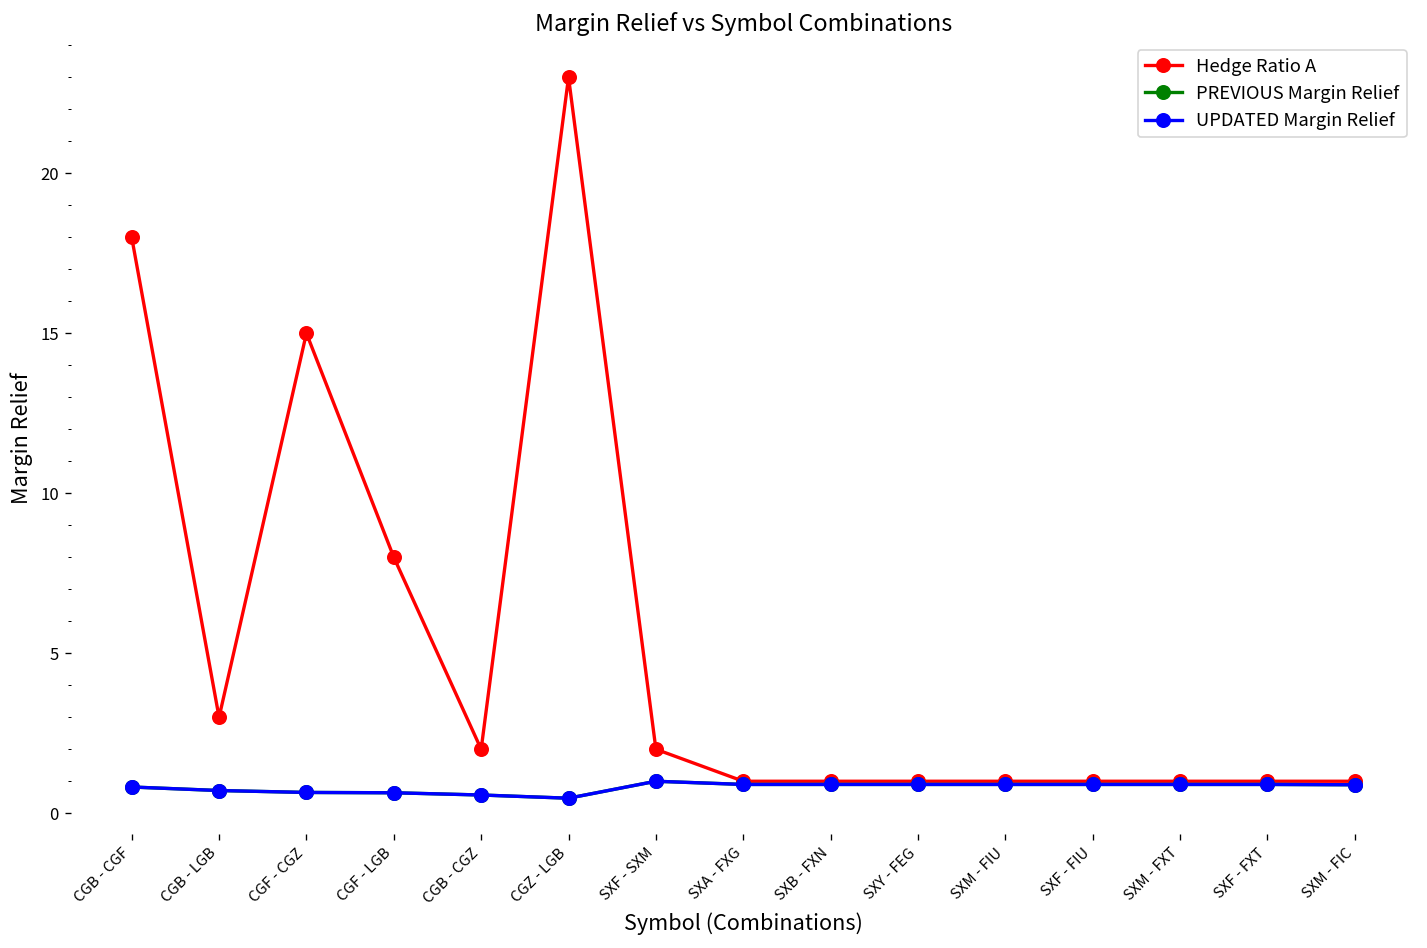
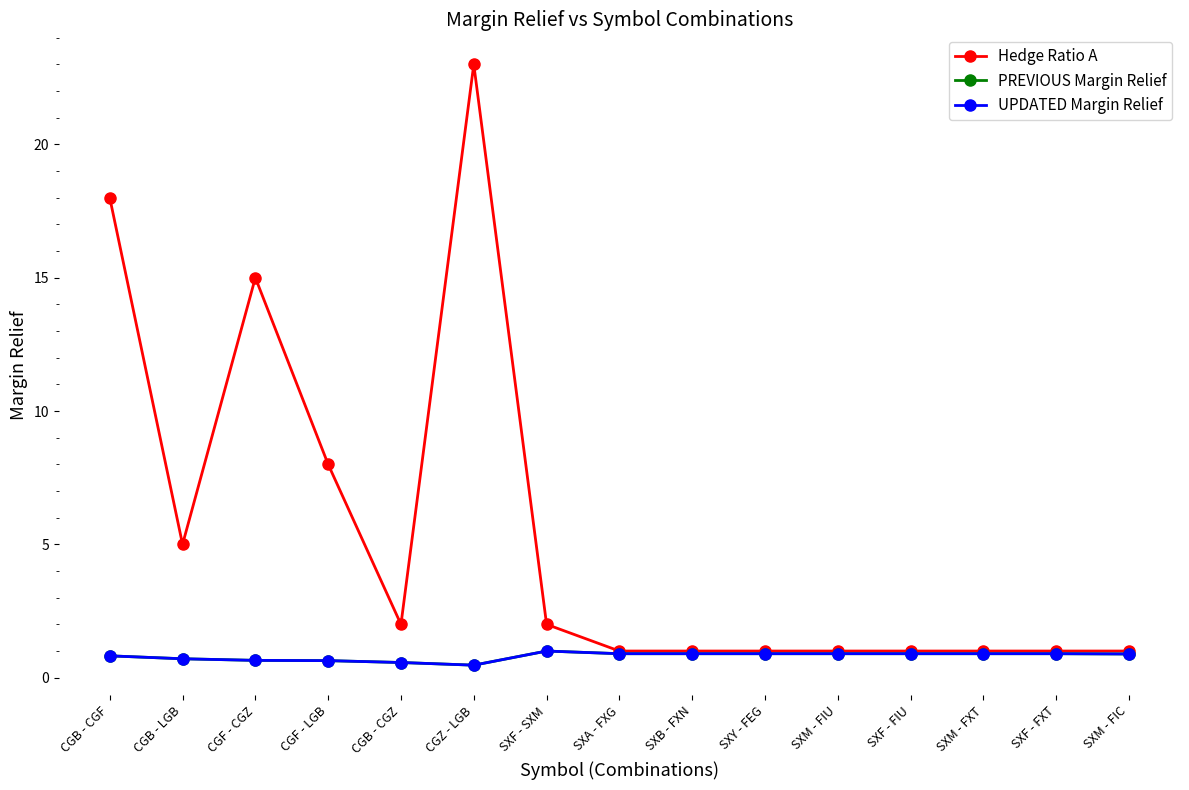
  {
    "Hedge Ratio A": {
      "CGB - CGF": 18,
-     "CGB - LGB": 3,
+     "CGB - LGB": 5,
      "CGF - CGZ": 15,
      "CGF - LGB": 8,
      "CGB - CGZ": 2,
      "CGZ - LGB": 23,
      "SXF - SXM": 2,
      "SXA - FXG": 1,
      "SXB - FXN": 1,
      "SXY - FEG": 1,
      "SXM - FIU": 1,
      "SXF - FIU": 1,
      "SXM - FXT": 1,
      "SXF - FXT": 1,
      "SXM - FIC": 1
    },
    "UPDATED Margin Relief": {
      "CGB - CGF": 0.8,
      "CGB - LGB": 0.7,
      "CGF - CGZ": 0.7,
      "CGF - LGB": 0.6,
      "CGB - CGZ": 0.6,
      "CGZ - LGB": 0.5,
      "SXF - SXM": 1,
      "SXA - FXG": 0.9,
      "SXB - FXN": 0.9,
      "SXY - FEG": 0.9,
      "SXM - FIU": 0.9,
      "SXF - FIU": 0.9,
      "SXM - FXT": 0.9,
      "SXF - FXT": 0.9,
      "SXM - FIC": 0.9
    }
  }
